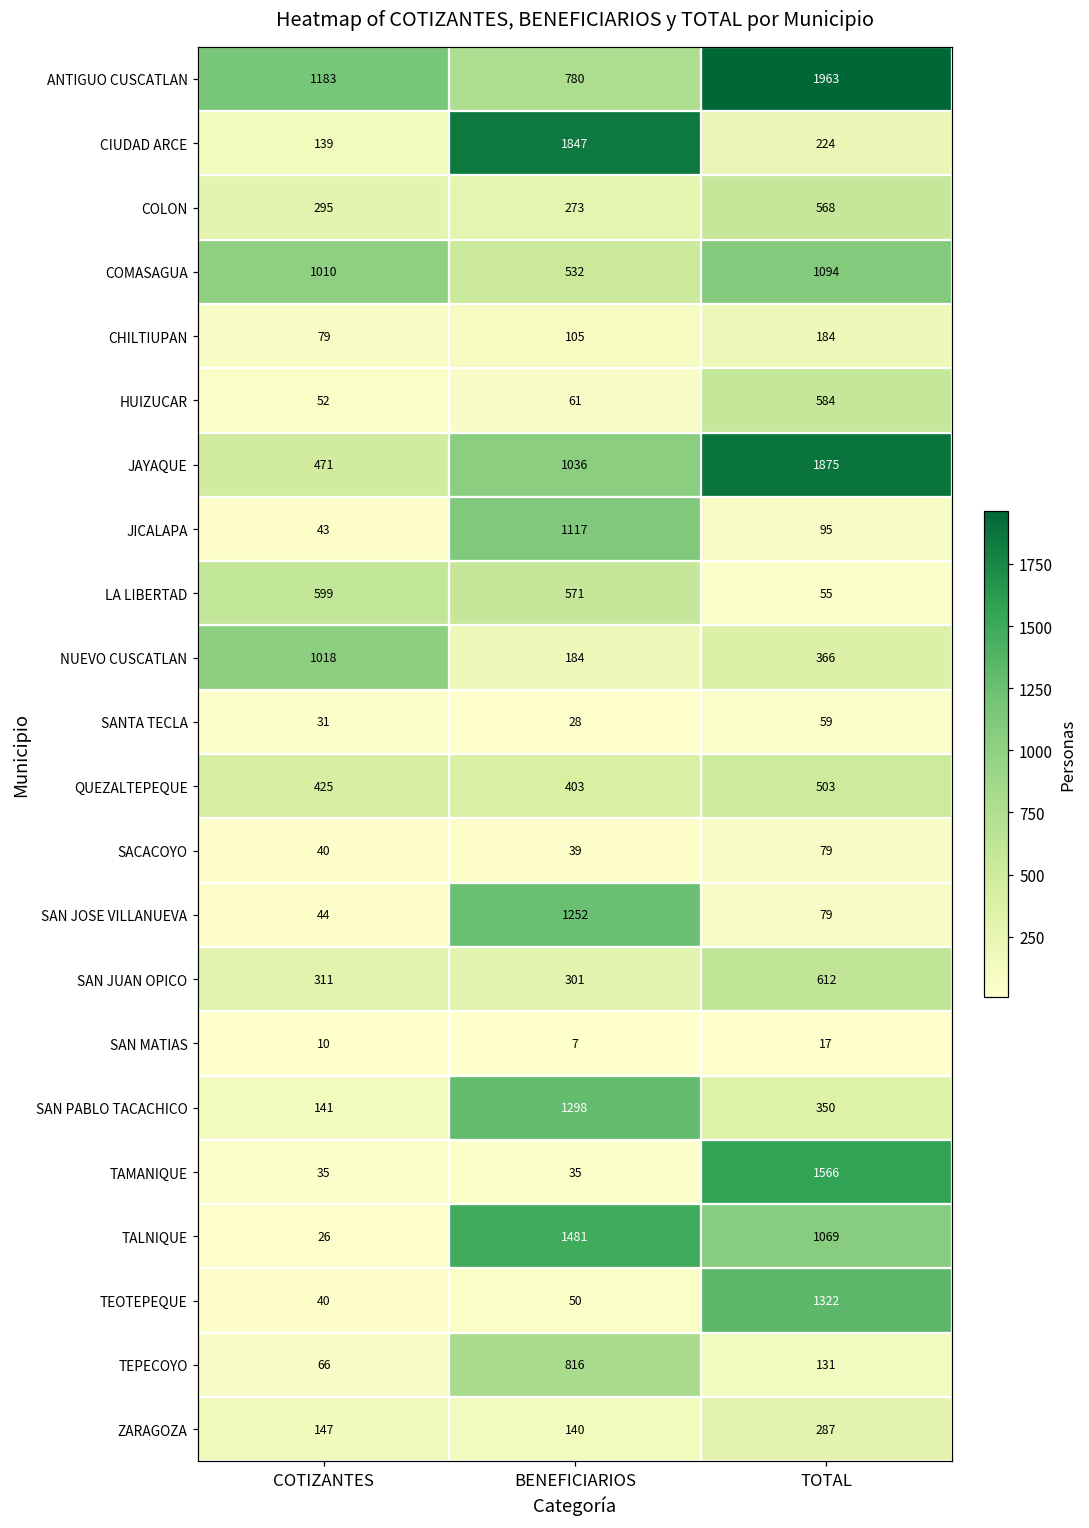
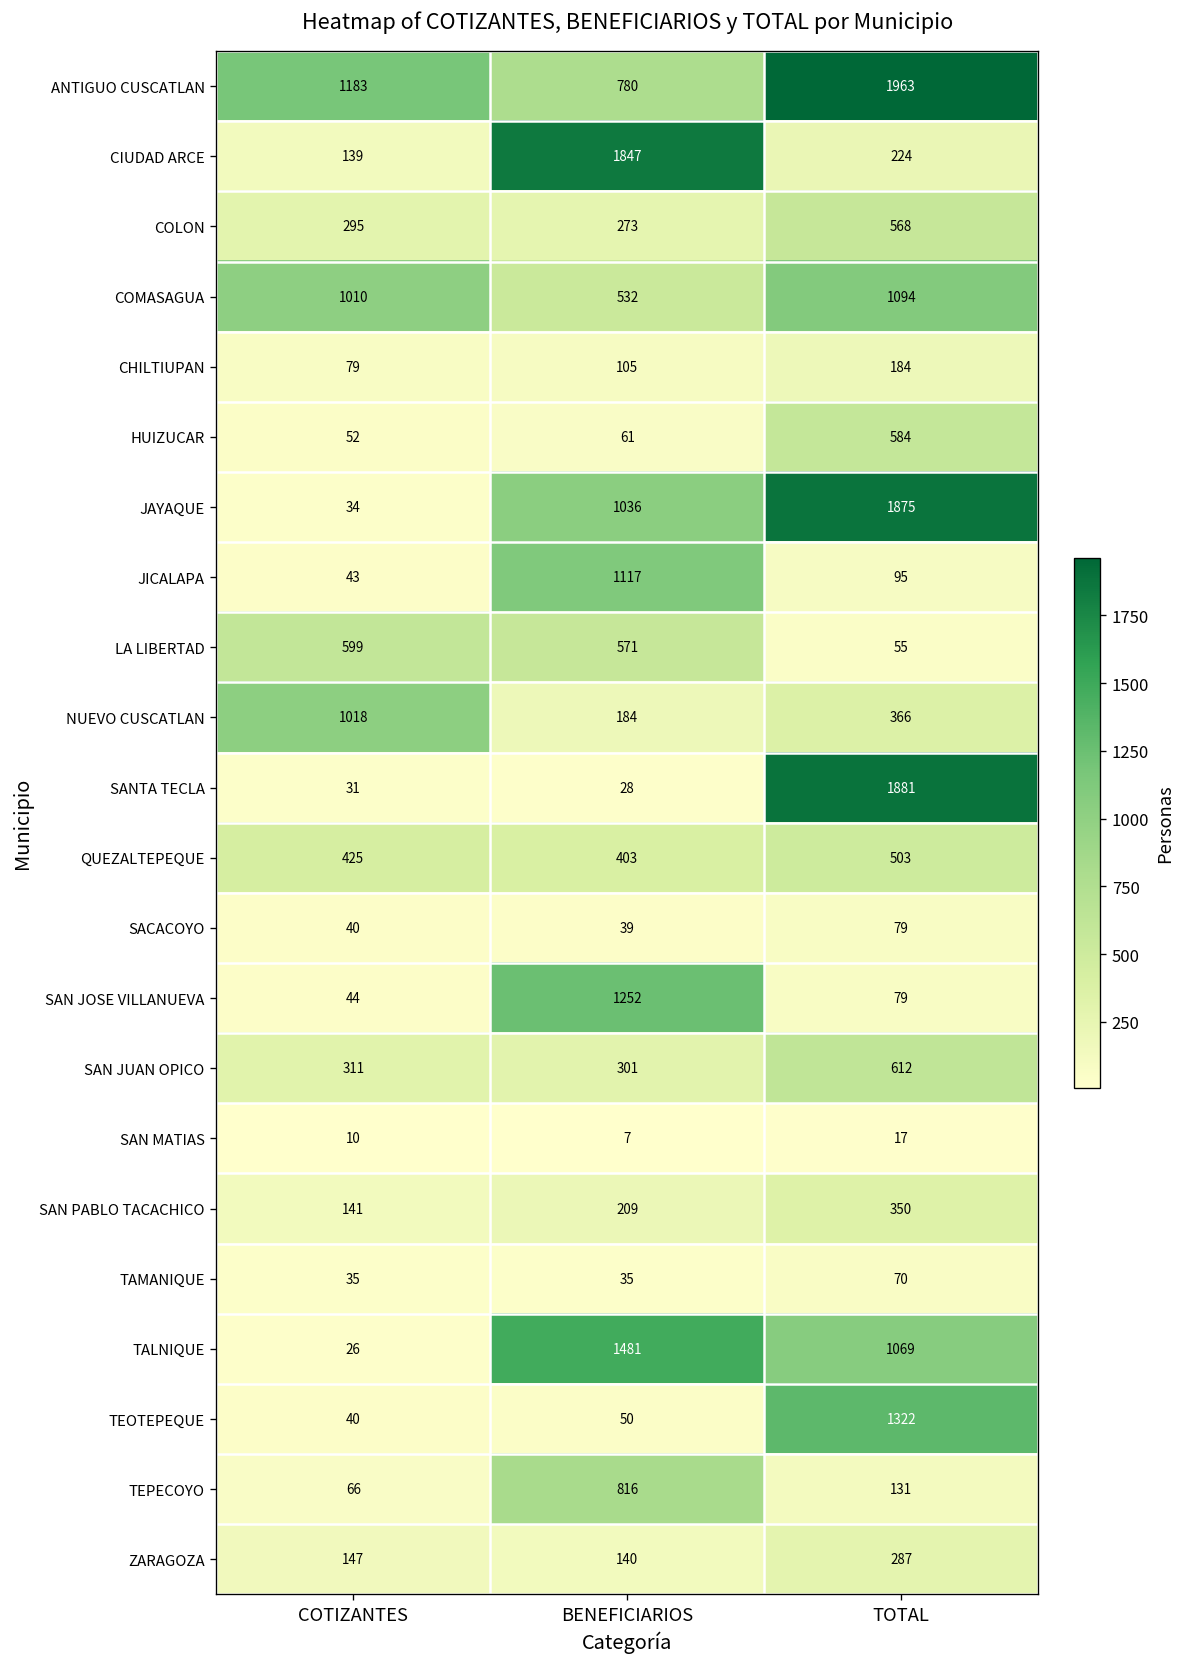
  {
    "ANTIGUO CUSCATLAN": {
      "COTIZANTES": 1183,
      "BENEFICIARIOS": 780,
      "TOTAL": 1963
    },
    "CIUDAD ARCE": {
      "COTIZANTES": 139,
      "BENEFICIARIOS": 1847,
      "TOTAL": 224
    },
    "COLON": {
      "COTIZANTES": 295,
      "BENEFICIARIOS": 273,
      "TOTAL": 568
    },
    "COMASAGUA": {
      "COTIZANTES": 1010,
      "BENEFICIARIOS": 532,
      "TOTAL": 1094
    },
    "CHILTIUPAN": {
      "COTIZANTES": 79,
      "BENEFICIARIOS": 105,
      "TOTAL": 184
    },
    "HUIZUCAR": {
      "COTIZANTES": 52,
      "BENEFICIARIOS": 61,
      "TOTAL": 584
    },
    "JAYAQUE": {
-     "COTIZANTES": 471,
+     "COTIZANTES": 34,
      "BENEFICIARIOS": 1036,
      "TOTAL": 1875
    },
    "JICALAPA": {
      "COTIZANTES": 43,
      "BENEFICIARIOS": 1117,
      "TOTAL": 95
    },
    "LA LIBERTAD": {
      "COTIZANTES": 599,
      "BENEFICIARIOS": 571,
      "TOTAL": 55
    },
    "NUEVO CUSCATLAN": {
      "COTIZANTES": 1018,
      "BENEFICIARIOS": 184,
      "TOTAL": 366
    },
    "SANTA TECLA": {
      "COTIZANTES": 31,
      "BENEFICIARIOS": 28,
-     "TOTAL": 59
+     "TOTAL": 1881
    },
    "QUEZALTEPEQUE": {
      "COTIZANTES": 425,
      "BENEFICIARIOS": 403,
      "TOTAL": 503
    },
    "SACACOYO": {
      "COTIZANTES": 40,
      "BENEFICIARIOS": 39,
      "TOTAL": 79
    },
    "SAN JOSE VILLANUEVA": {
      "COTIZANTES": 44,
      "BENEFICIARIOS": 1252,
      "TOTAL": 79
    },
    "SAN JUAN OPICO": {
      "COTIZANTES": 311,
      "BENEFICIARIOS": 301,
      "TOTAL": 612
    },
    "SAN MATIAS": {
      "COTIZANTES": 10,
      "BENEFICIARIOS": 7,
      "TOTAL": 17
    },
    "SAN PABLO TACACHICO": {
      "COTIZANTES": 141,
-     "BENEFICIARIOS": 1298,
+     "BENEFICIARIOS": 209,
      "TOTAL": 350
    },
    "TAMANIQUE": {
      "COTIZANTES": 35,
      "BENEFICIARIOS": 35,
-     "TOTAL": 1566
+     "TOTAL": 70
    },
    "TALNIQUE": {
      "COTIZANTES": 26,
      "BENEFICIARIOS": 1481,
      "TOTAL": 1069
    },
    "TEOTEPEQUE": {
      "COTIZANTES": 40,
      "BENEFICIARIOS": 50,
      "TOTAL": 1322
    },
    "TEPECOYO": {
      "COTIZANTES": 66,
      "BENEFICIARIOS": 816,
      "TOTAL": 131
    },
    "ZARAGOZA": {
      "COTIZANTES": 147,
      "BENEFICIARIOS": 140,
      "TOTAL": 287
    }
  }
